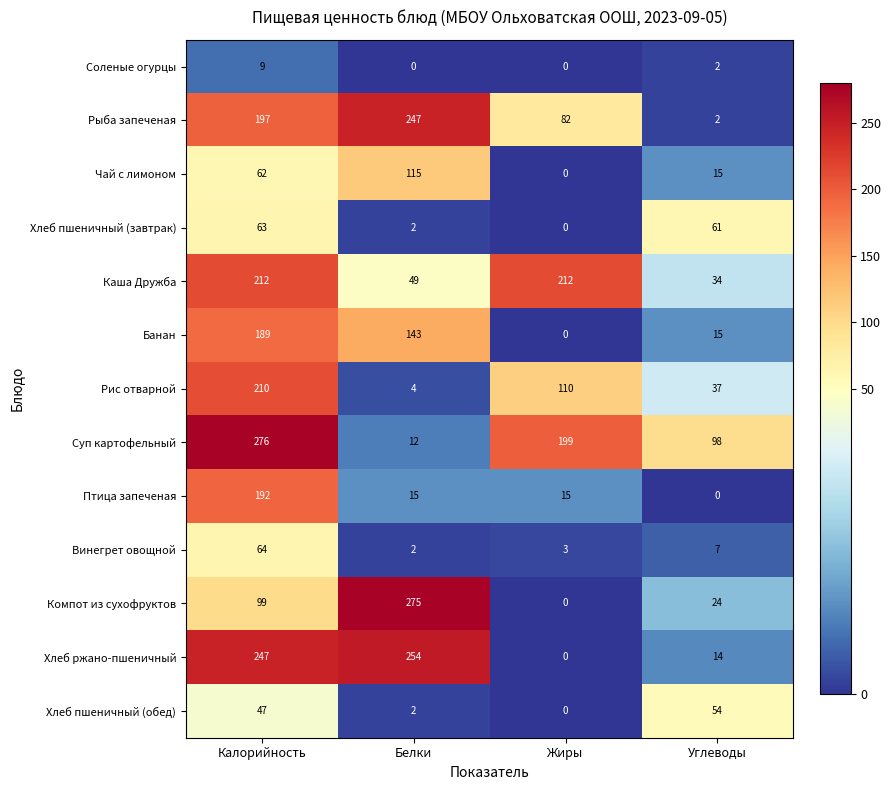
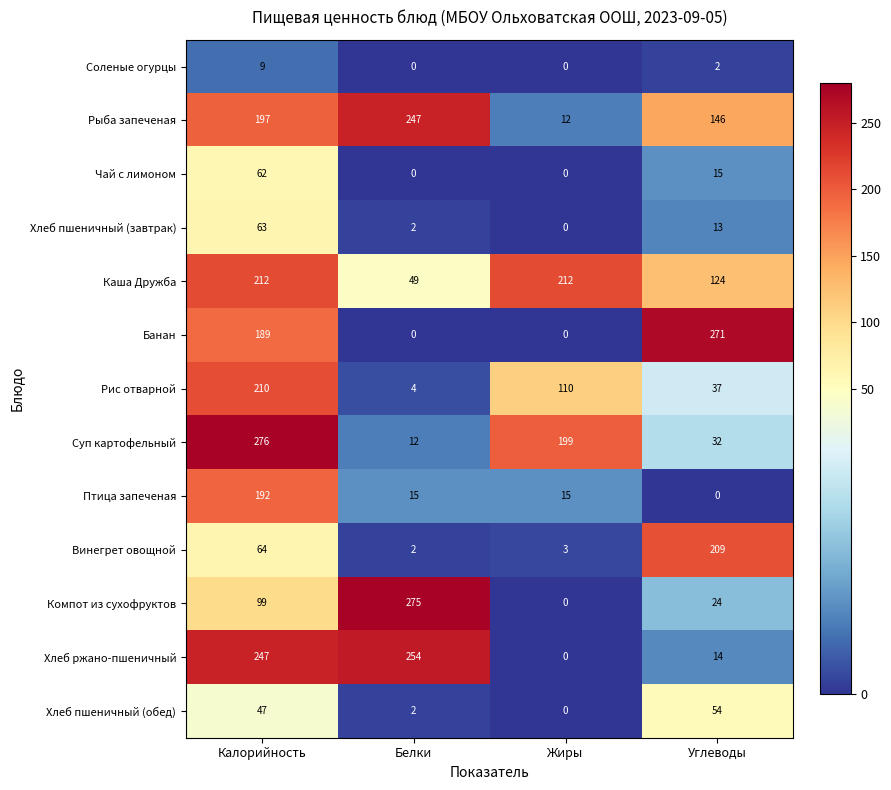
  {
    "Соленые огурцы": {
      "Калорийность": 9,
      "Белки": 0,
      "Жиры": 0,
      "Углеводы": 2
    },
    "Рыба запеченая": {
      "Калорийность": 197,
      "Белки": 247,
-     "Жиры": 82,
-     "Углеводы": 2
+     "Жиры": 12,
+     "Углеводы": 146
    },
    "Чай с лимоном": {
      "Калорийность": 62,
-     "Белки": 115,
+     "Белки": 0,
      "Жиры": 0,
      "Углеводы": 15
    },
    "Хлеб пшеничный (завтрак)": {
      "Калорийность": 63,
      "Белки": 2,
      "Жиры": 0,
-     "Углеводы": 61
+     "Углеводы": 13
    },
    "Каша Дружба": {
      "Калорийность": 212,
      "Белки": 49,
      "Жиры": 212,
-     "Углеводы": 34
+     "Углеводы": 124
    },
    "Банан": {
      "Калорийность": 189,
-     "Белки": 143,
+     "Белки": 0,
      "Жиры": 0,
-     "Углеводы": 15
+     "Углеводы": 271
    },
    "Рис отварной": {
      "Калорийность": 210,
      "Белки": 4,
      "Жиры": 110,
      "Углеводы": 37
    },
    "Суп картофельный": {
      "Калорийность": 276,
      "Белки": 12,
      "Жиры": 199,
-     "Углеводы": 98
+     "Углеводы": 32
    },
    "Птица запеченая": {
      "Калорийность": 192,
      "Белки": 15,
      "Жиры": 15,
      "Углеводы": 0
    },
    "Винегрет овощной": {
      "Калорийность": 64,
      "Белки": 2,
      "Жиры": 3,
-     "Углеводы": 7
+     "Углеводы": 209
    },
    "Компот из сухофруктов": {
      "Калорийность": 99,
      "Белки": 275,
      "Жиры": 0,
      "Углеводы": 24
    },
    "Хлеб ржано-пшеничный": {
      "Калорийность": 247,
      "Белки": 254,
      "Жиры": 0,
      "Углеводы": 14
    },
    "Хлеб пшеничный (обед)": {
      "Калорийность": 47,
      "Белки": 2,
      "Жиры": 0,
      "Углеводы": 54
    }
  }
